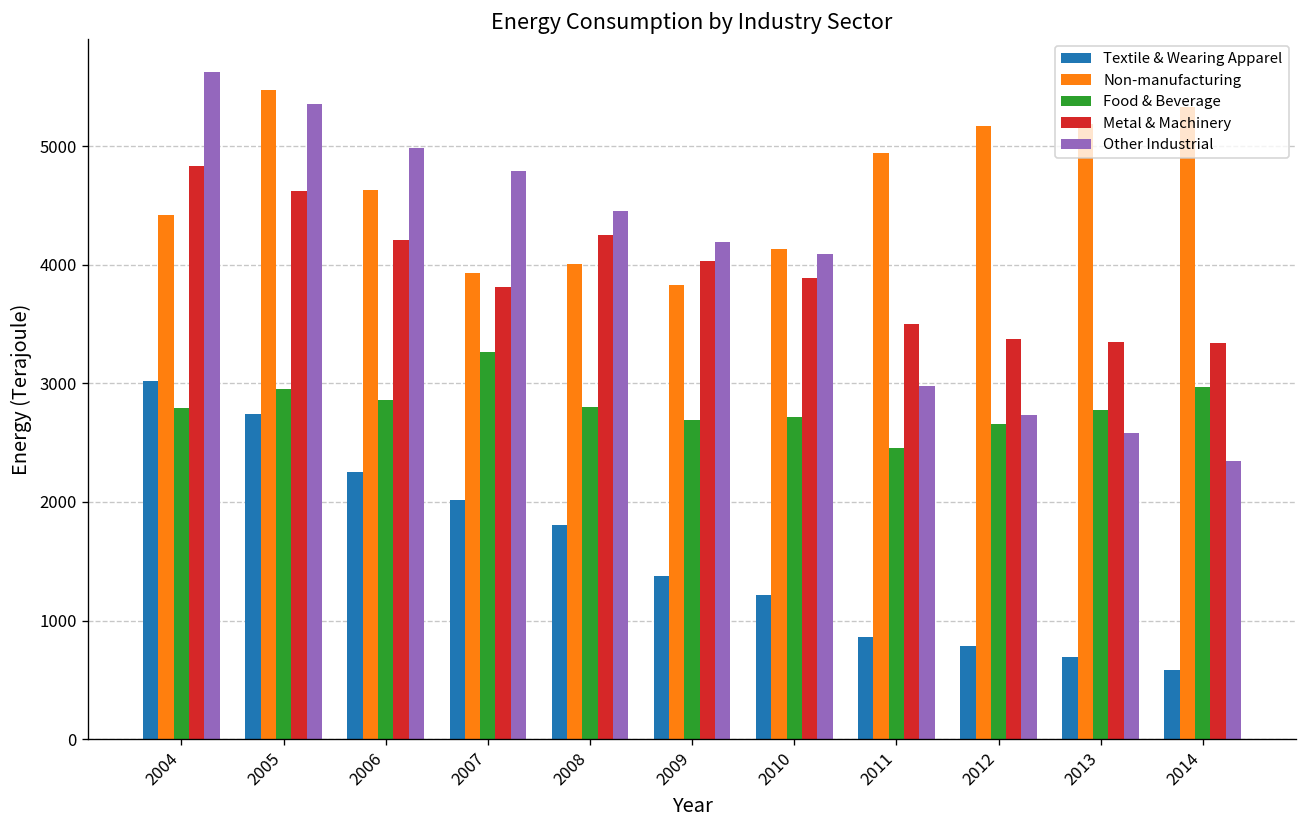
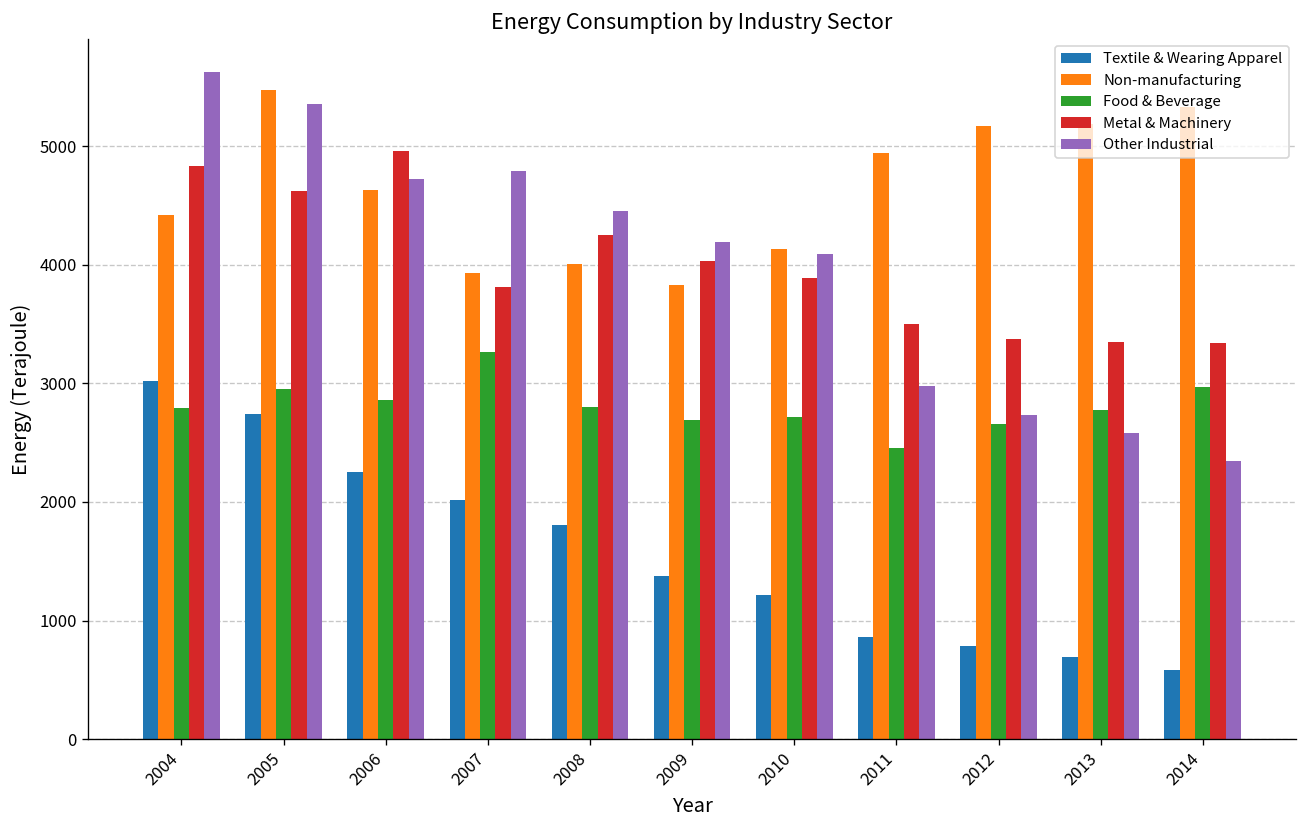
  {
    "Textile & Wearing Apparel": {
      "2004": 3000,
      "2005": 2700,
      "2006": 2200,
      "2007": 2000,
      "2008": 1800,
      "2009": 1400,
      "2010": 1200,
      "2011": 900,
      "2012": 800,
      "2013": 700,
      "2014": 600
    },
    "Non-manufacturing": {
      "2004": 4400,
      "2005": 5500,
      "2006": 4600,
      "2007": 3900,
      "2008": 4000,
      "2009": 3800,
      "2010": 4100,
      "2011": 4900,
      "2012": 5200
    },
    "Food & Beverage": {
      "2004": 2800,
      "2005": 3000,
      "2006": 2900,
      "2007": 3300,
      "2008": 2800,
      "2009": 2700,
      "2010": 2700,
      "2011": 2500,
      "2012": 2700,
      "2013": 2800,
      "2014": 3000
    },
    "Metal & Machinery": {
      "2004": 4800,
      "2005": 4600,
-     "2006": 4200,
+     "2006": 5000,
      "2007": 3800,
      "2008": 4300,
      "2009": 4000,
      "2010": 3900,
      "2011": 3500,
      "2012": 3400,
      "2013": 3300,
      "2014": 3300
    },
    "Other Industrial": {
      "2004": 5600,
      "2005": 5400,
-     "2006": 5000,
+     "2006": 4700,
      "2007": 4800,
      "2008": 4500,
      "2009": 4200,
      "2010": 4100,
      "2011": 3000,
      "2012": 2700,
      "2013": 2600,
      "2014": 2300
    }
  }
